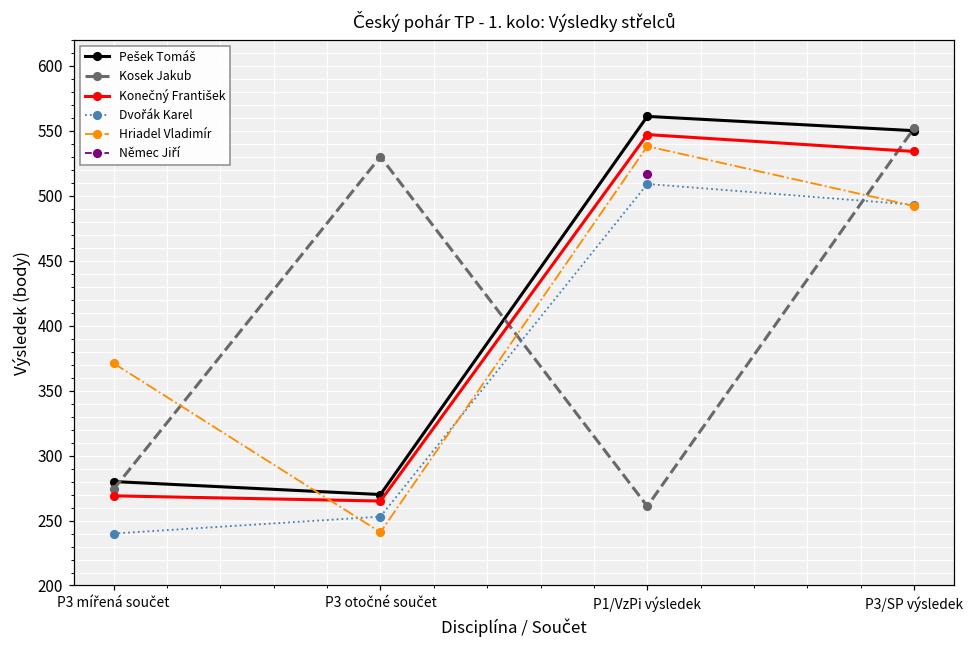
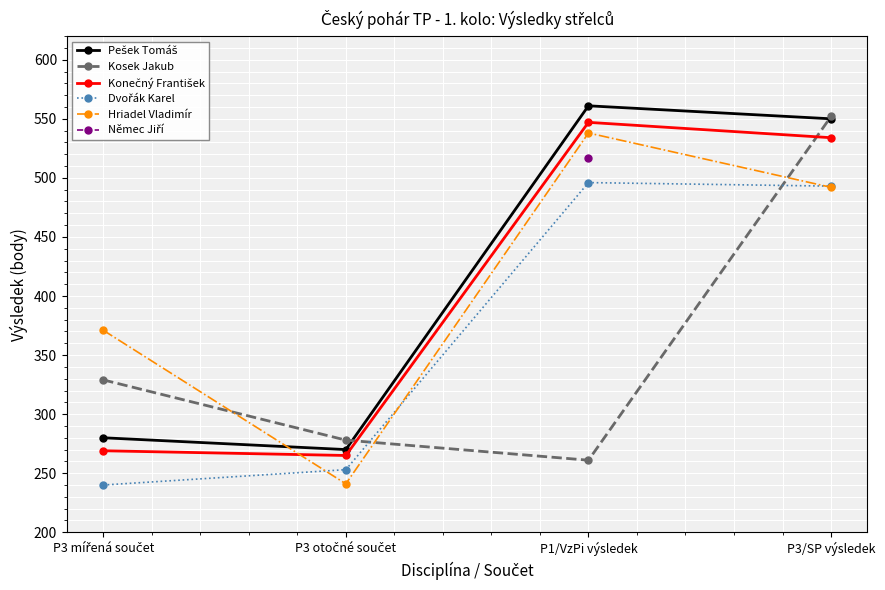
  {
    "Pešek Tomáš": {
      "P3 mířená součet": 280,
      "P3 otočné součet": 270,
      "P1/VzPi výsledek": 561
    },
    "Kosek Jakub": {
-     "P3 mířená součet": 274,
-     "P3 otočné součet": 530,
+     "P3 mířená součet": 329,
+     "P3 otočné součet": 278,
      "P1/VzPi výsledek": 261
    },
    "Konečný František": {
      "P3 mířená součet": 269,
      "P3 otočné součet": 265,
      "P1/VzPi výsledek": 547,
      "P3/SP výsledek": 534
    },
    "Dvořák Karel": {
      "P3 mířená součet": 240,
      "P3 otočné součet": 253,
-     "P1/VzPi výsledek": 509
+     "P1/VzPi výsledek": 496
    },
    "Hriadel Vladimír": {
      "P3 mířená součet": 371,
      "P3 otočné součet": 241,
      "P1/VzPi výsledek": 538
    },
    "Němec Jiří": {
      "P1/VzPi výsledek": 517
    }
  }
